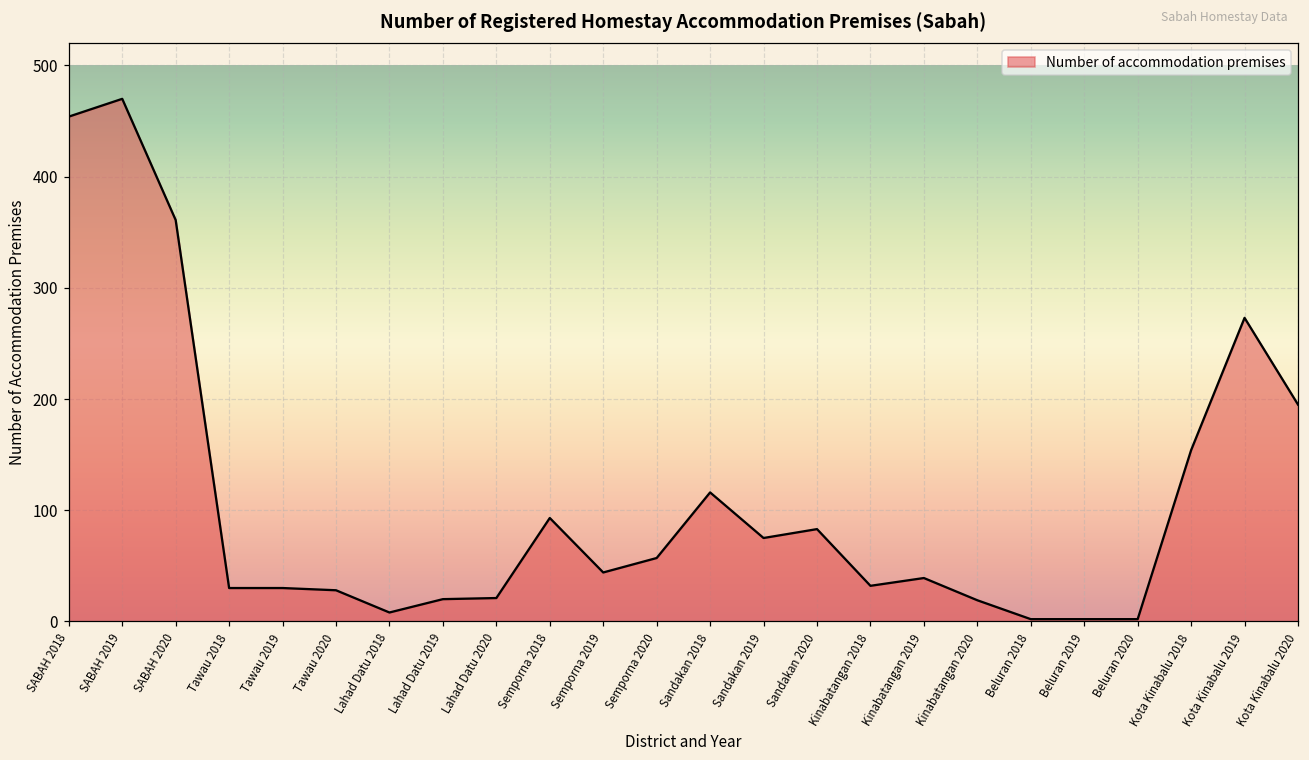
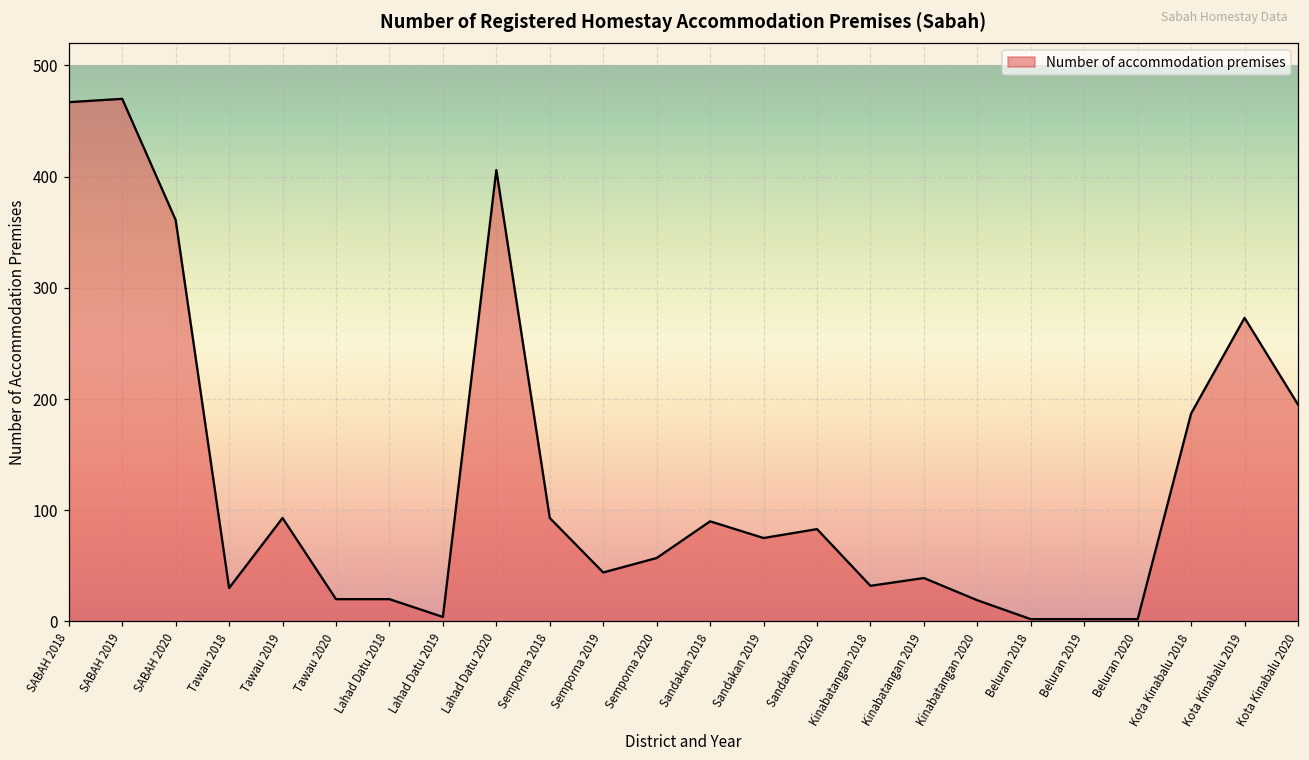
  {
-   "SABAH 2018": 454,
+   "SABAH 2018": 467,
    "SABAH 2019": 470,
    "SABAH 2020": 361,
    "Tawau 2018": 30,
-   "Tawau 2019": 30,
-   "Tawau 2020": 28,
-   "Lahad Datu 2018": 8,
-   "Lahad Datu 2019": 20,
-   "Lahad Datu 2020": 21,
+   "Tawau 2019": 93,
+   "Tawau 2020": 20,
+   "Lahad Datu 2018": 20,
+   "Lahad Datu 2019": 4,
+   "Lahad Datu 2020": 406,
    "Semporna 2018": 93,
    "Semporna 2019": 44,
    "Semporna 2020": 57,
-   "Sandakan 2018": 116,
+   "Sandakan 2018": 90,
    "Sandakan 2019": 75,
    "Sandakan 2020": 83,
    "Kinabatangan 2018": 32,
    "Kinabatangan 2019": 39,
    "Kinabatangan 2020": 19,
    "Beluran 2018": 2,
    "Beluran 2019": 2,
    "Beluran 2020": 2,
-   "Kota Kinabalu 2018": 154,
+   "Kota Kinabalu 2018": 187,
    "Kota Kinabalu 2019": 273,
    "Kota Kinabalu 2020": 195
  }
